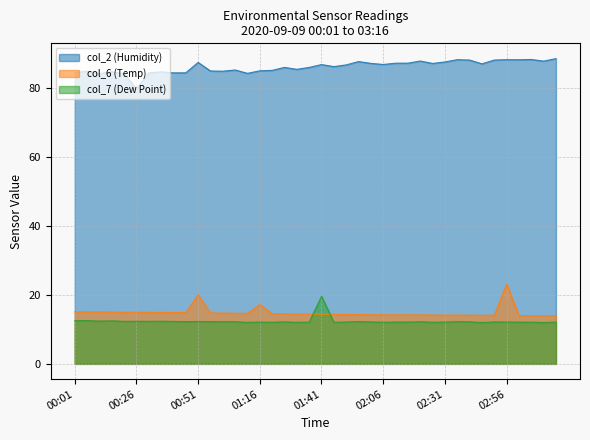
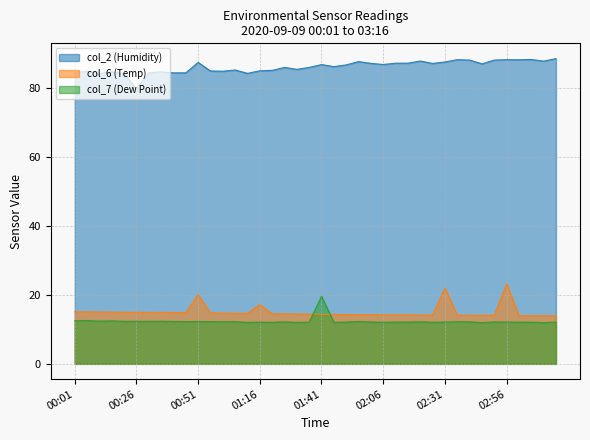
  {
    "col_2 (Humidity)": {
      "00:51": 87,
      "01:16": 85,
      "01:41": 87,
      "02:06": 87,
      "02:31": 88,
      "02:56": 88
    },
    "col_6 (Temp)": {
      "00:01": 15,
      "00:26": 15,
      "00:51": 20,
      "01:16": 17,
      "01:41": 14,
      "02:06": 14,
-     "02:31": 14,
+     "02:31": 22,
      "02:56": 23
    },
    "col_7 (Dew Point)": {
      "00:01": 13,
      "00:26": 12,
      "00:51": 12,
      "01:16": 12,
      "01:41": 20,
      "02:06": 12,
      "02:31": 12,
      "02:56": 12
    }
  }
